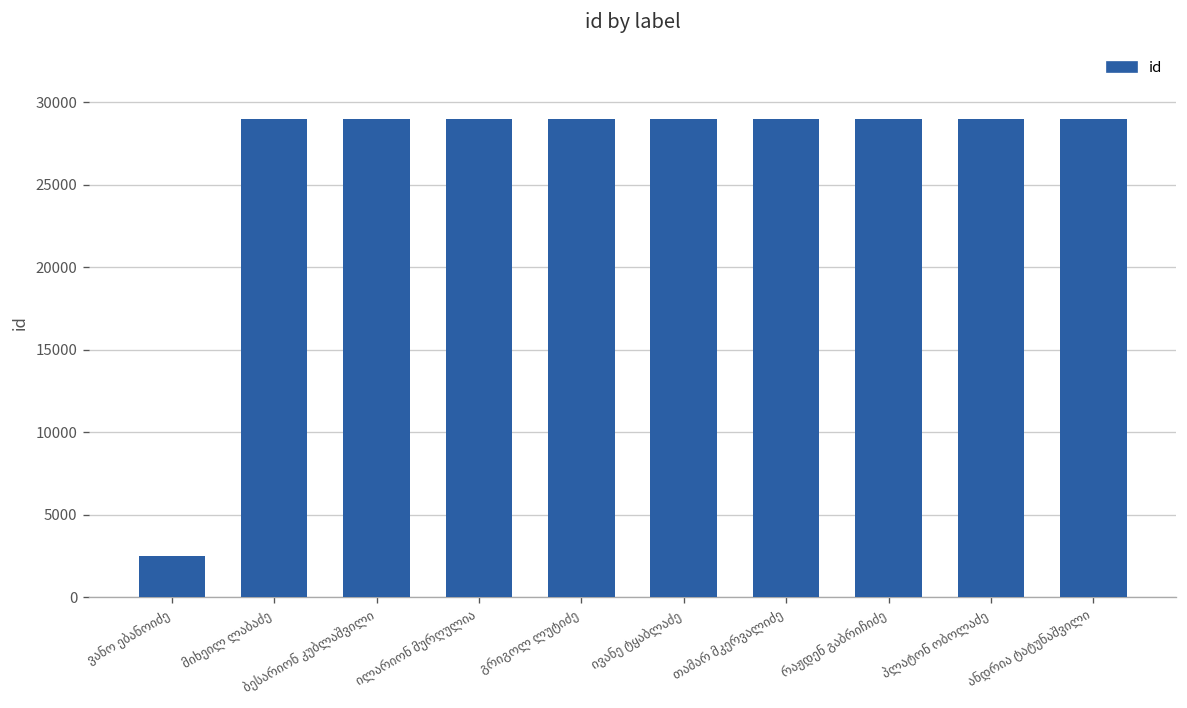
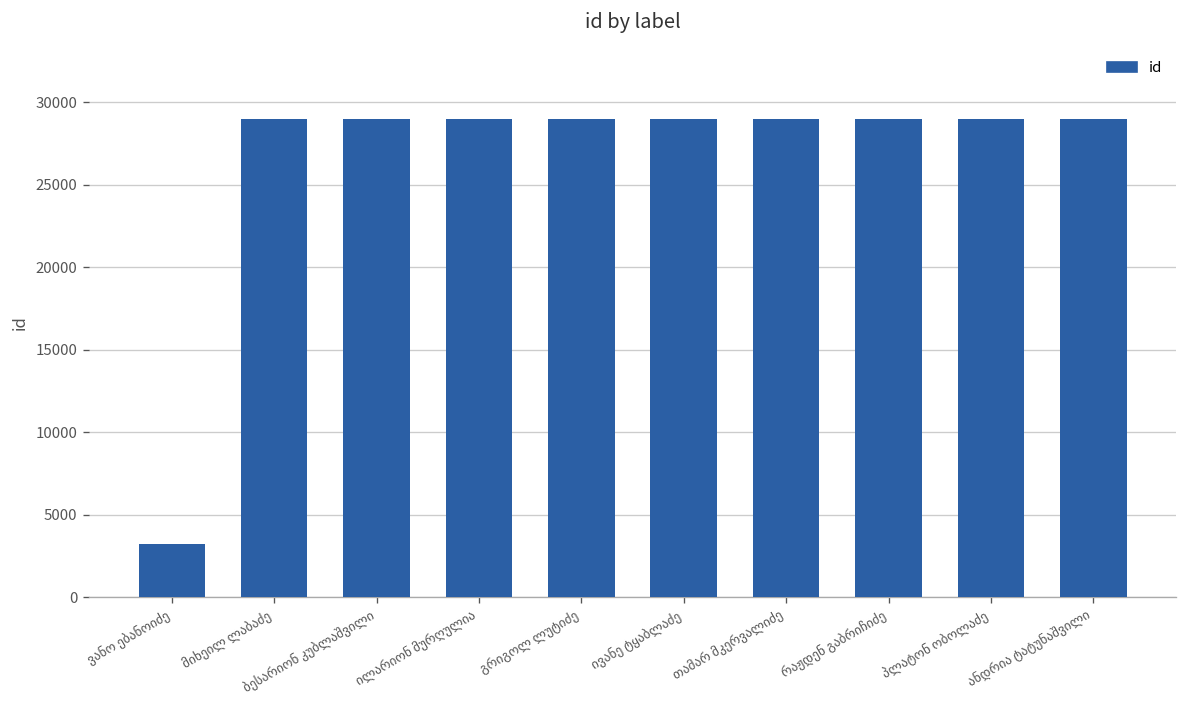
  {
-   "ვანო ებანოიძე": 2500,
+   "ვანო ებანოიძე": 3200,
    "მიხეილ ლაბაძე": 29000,
    "ბესარიონ კუბლაშვილი": 29000,
    "ილარიონ მურღულია": 29000,
    "გრიგოლ ლუტიძე": 29000,
    "ივანე ტყაბლაძე": 29000,
    "თამარ მკერვალიძე": 29000,
    "რაჟდენ გაბრიჩიძე": 29000,
    "პლატონ ობოლაძე": 29000,
    "ანდრია ტატუნაშვილი": 29000
  }
